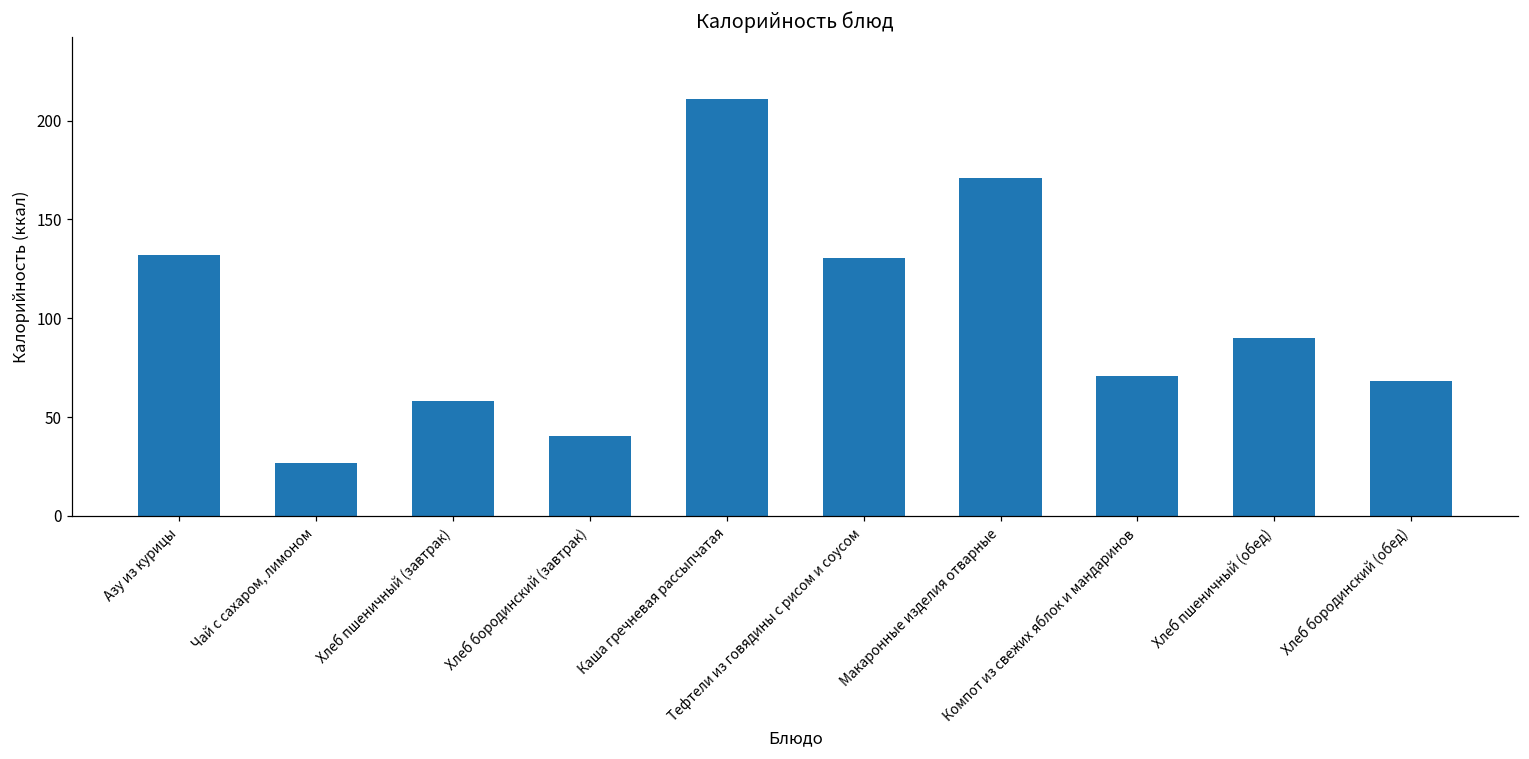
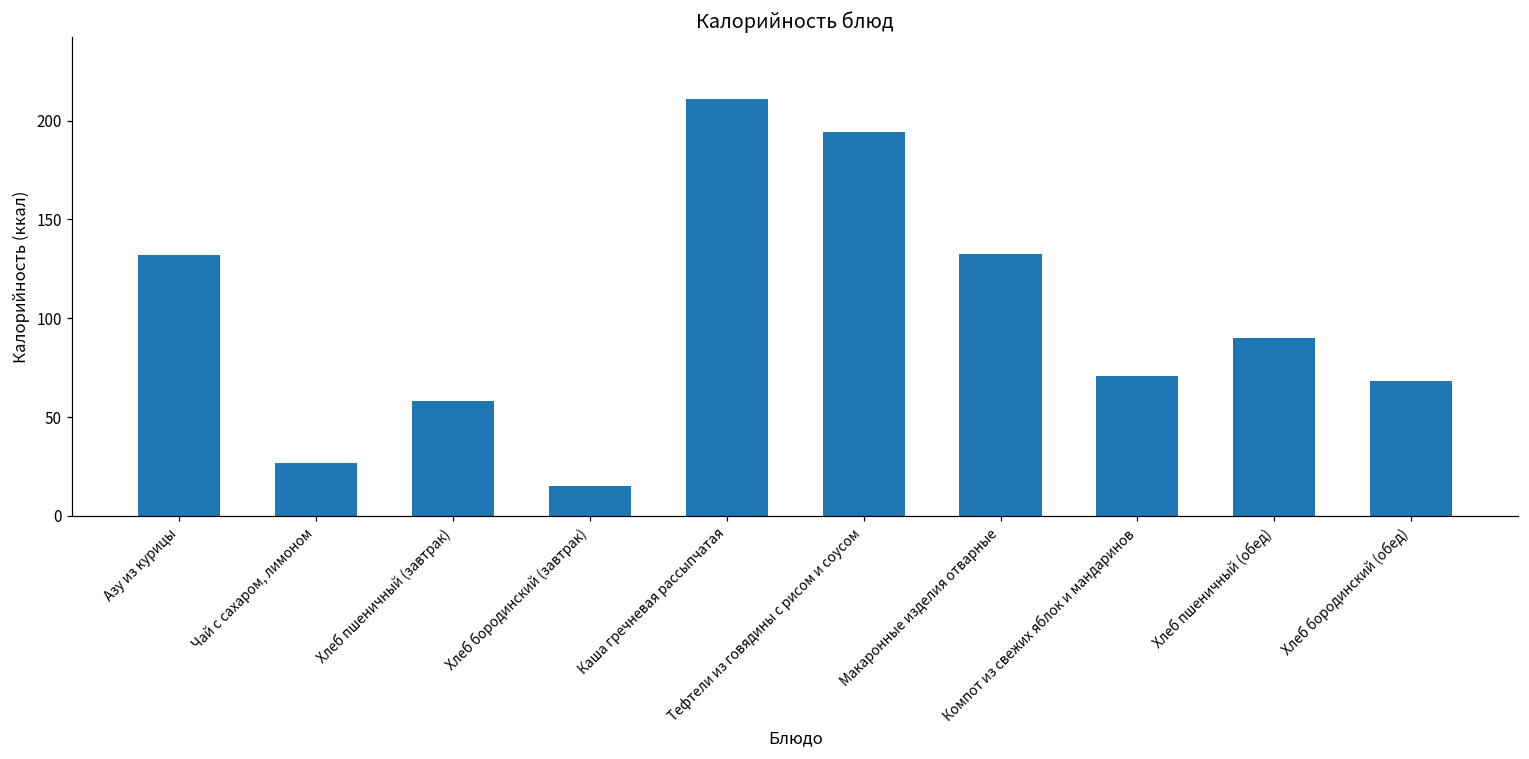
  {
    "Азу из курицы": 132,
    "Чай с сахаром, лимоном": 26,
    "Хлеб пшеничный (завтрак)": 58,
-   "Хлеб бородинский (завтрак)": 40,
+   "Хлеб бородинский (завтрак)": 15,
    "Каша гречневая рассыпчатая": 211,
-   "Тефтели из говядины с рисом и соусом": 131,
-   "Макаронные изделия отварные": 171,
+   "Тефтели из говядины с рисом и соусом": 194,
+   "Макаронные изделия отварные": 132,
    "Компот из свежих яблок и мандаринов": 71,
    "Хлеб пшеничный (обед)": 90,
    "Хлеб бородинский (обед)": 68
  }
